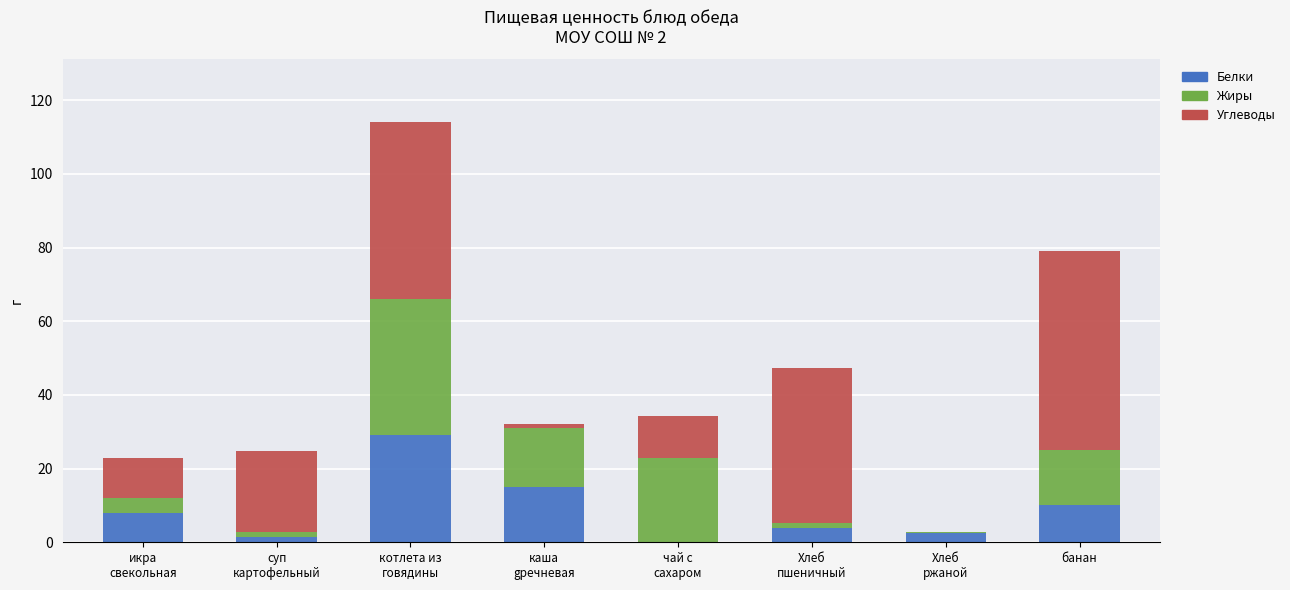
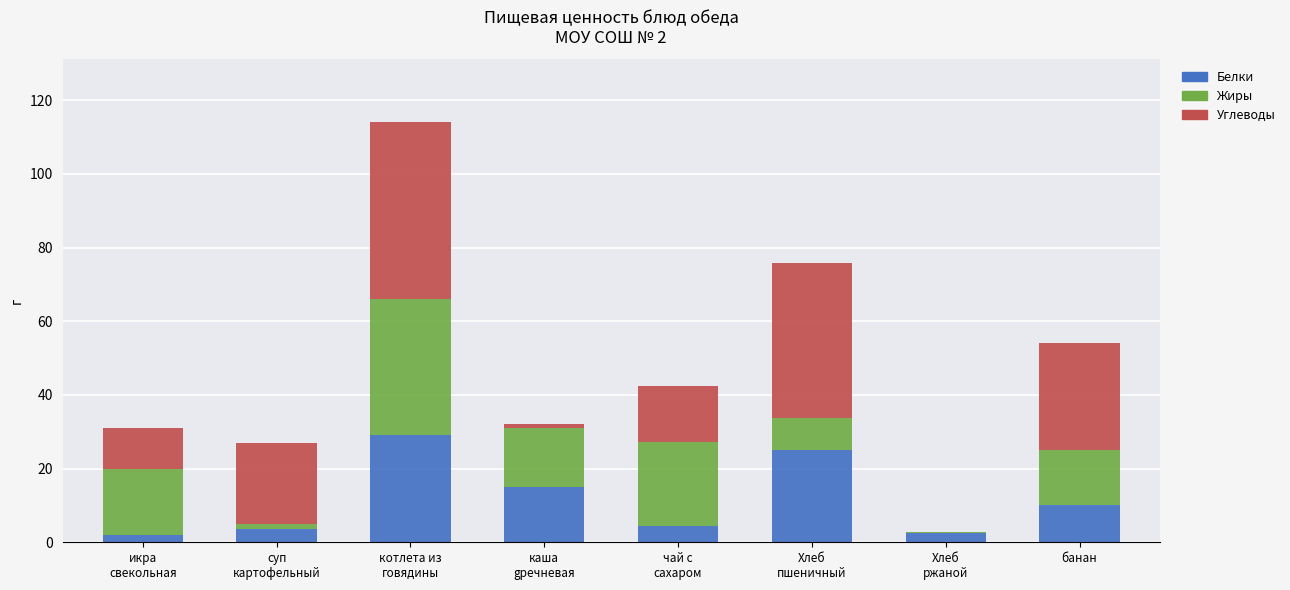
  {
    "Белки": {
-     "икра свекольная": 8,
-     "суп картофельный": 1,
+     "икра свекольная": 2,
+     "суп картофельный": 4,
      "котлета из говядины": 29,
      "каша gречневая": 15,
-     "чай с сахаром": 0,
-     "Хлеб пшеничный": 4,
+     "чай с сахаром": 5,
+     "Хлеб пшеничный": 25,
      "Хлеб ржаной": 2,
      "банан": 10
    },
    "Жиры": {
-     "икра свекольная": 4,
+     "икра свекольная": 18,
      "суп картофельный": 2,
      "котлета из говядины": 37,
      "каша gречневая": 16,
      "чай с сахаром": 23,
-     "Хлеб пшеничный": 1,
+     "Хлеб пшеничный": 9,
      "банан": 15
    },
    "Углеводы": {
      "икра свекольная": 11,
      "суп картофельный": 22,
      "котлета из говядины": 48,
      "каша gречневая": 1,
-     "чай с сахаром": 12,
+     "чай с сахаром": 15,
      "Хлеб пшеничный": 42,
      "Хлеб ржаной": 0,
-     "банан": 54
+     "банан": 29
    }
  }
